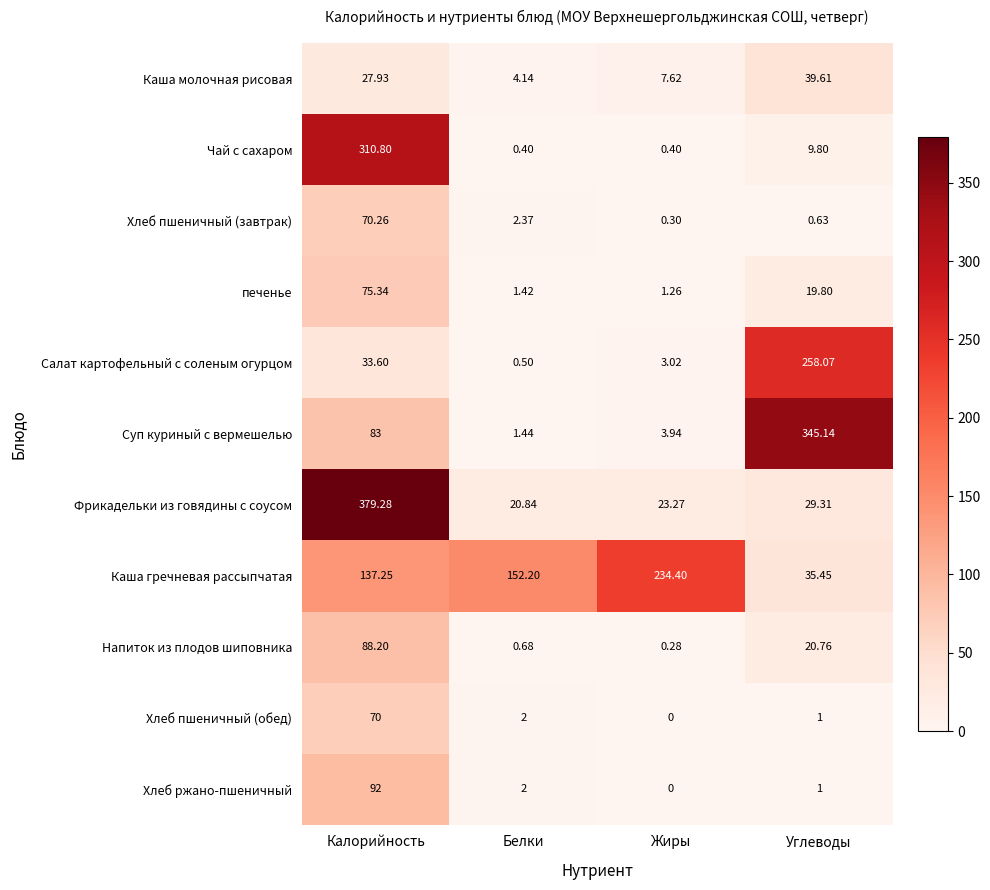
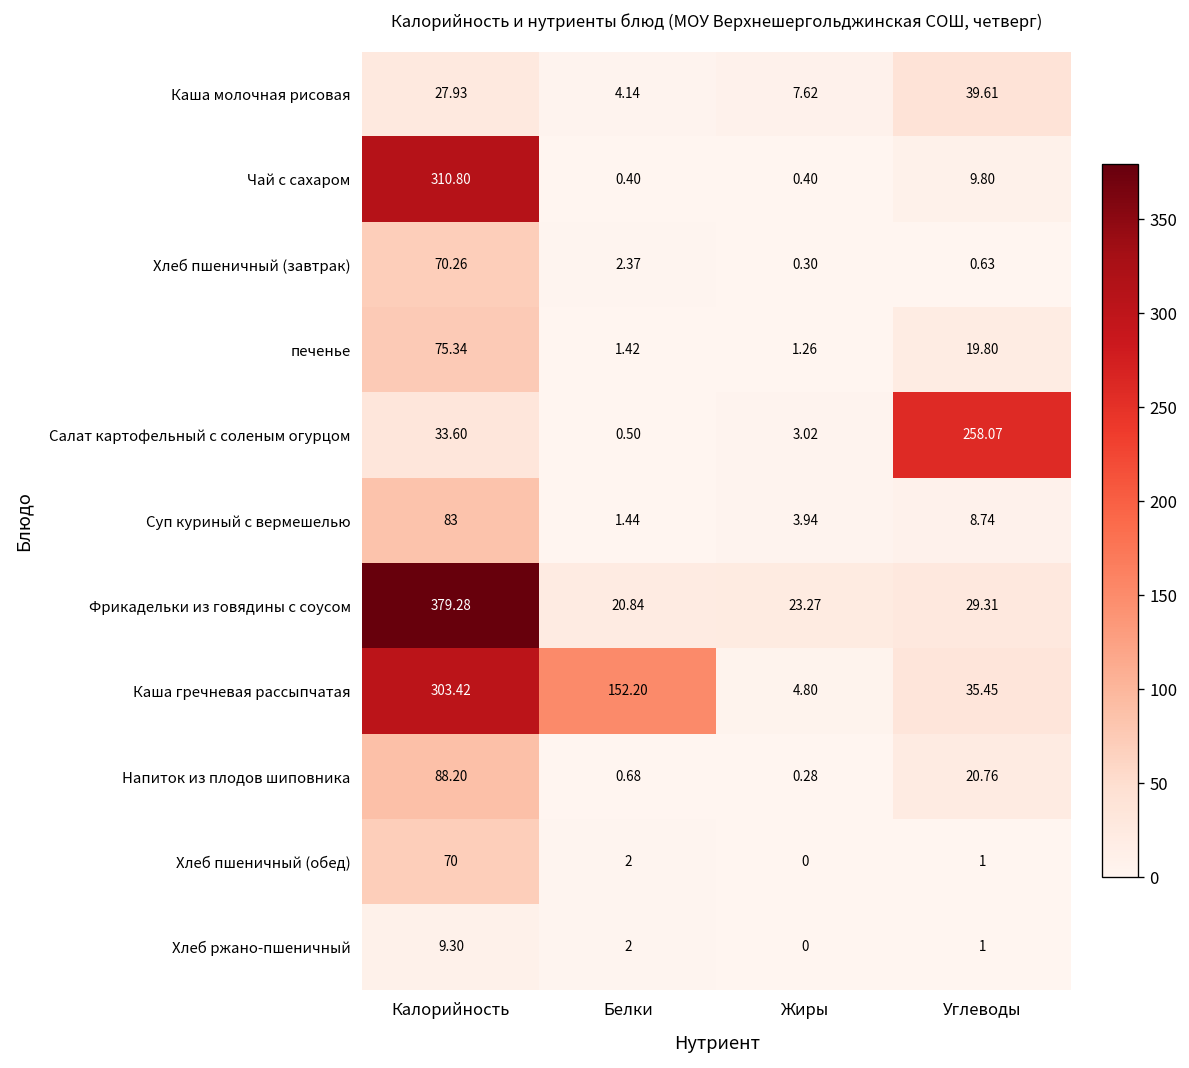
  {
    "Каша молочная рисовая": {
      "Калорийность": 27.93,
      "Белки": 4.14,
      "Жиры": 7.62,
      "Углеводы": 39.61
    },
    "Чай с сахаром": {
      "Калорийность": 310.80,
      "Белки": 0.40,
      "Жиры": 0.40,
      "Углеводы": 9.80
    },
    "Хлеб пшеничный (завтрак)": {
      "Калорийность": 70.26,
      "Белки": 2.37,
      "Жиры": 0.30,
      "Углеводы": 0.63
    },
    "печенье": {
      "Калорийность": 75.34,
      "Белки": 1.42,
      "Жиры": 1.26,
      "Углеводы": 19.80
    },
    "Салат картофельный с соленым огурцом": {
      "Калорийность": 33.60,
      "Белки": 0.50,
      "Жиры": 3.02,
      "Углеводы": 258.07
    },
    "Суп куриный с вермешелью": {
      "Калорийность": 83,
      "Белки": 1.44,
      "Жиры": 3.94,
-     "Углеводы": 345.14
+     "Углеводы": 8.74
    },
    "Фрикадельки из говядины с соусом": {
      "Калорийность": 379.28,
      "Белки": 20.84,
      "Жиры": 23.27,
      "Углеводы": 29.31
    },
    "Каша гречневая рассыпчатая": {
-     "Калорийность": 137.25,
+     "Калорийность": 303.42,
      "Белки": 152.20,
-     "Жиры": 234.40,
+     "Жиры": 4.80,
      "Углеводы": 35.45
    },
    "Напиток из плодов шиповника": {
      "Калорийность": 88.20,
      "Белки": 0.68,
      "Жиры": 0.28,
      "Углеводы": 20.76
    },
    "Хлеб пшеничный (обед)": {
      "Калорийность": 70,
      "Белки": 2,
      "Жиры": 0,
      "Углеводы": 1
    },
    "Хлеб ржано-пшеничный": {
-     "Калорийность": 92,
+     "Калорийность": 9.30,
      "Белки": 2,
      "Жиры": 0,
      "Углеводы": 1
    }
  }
